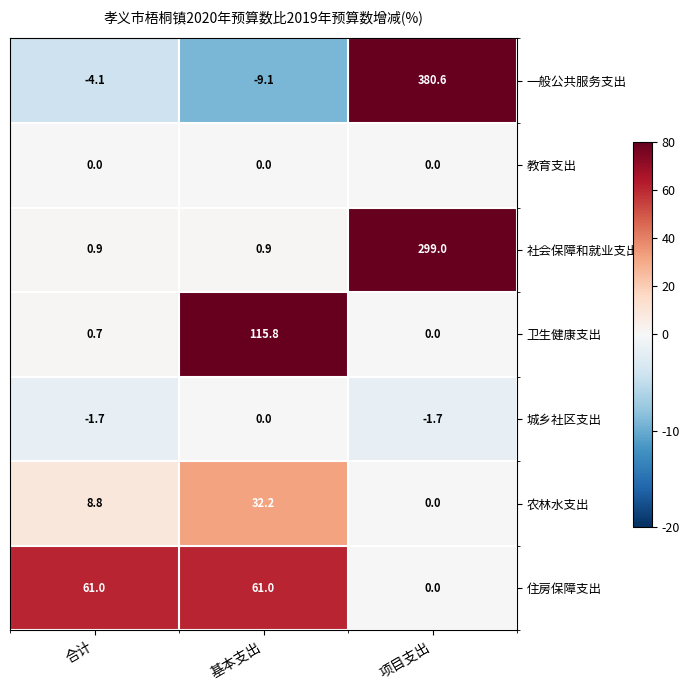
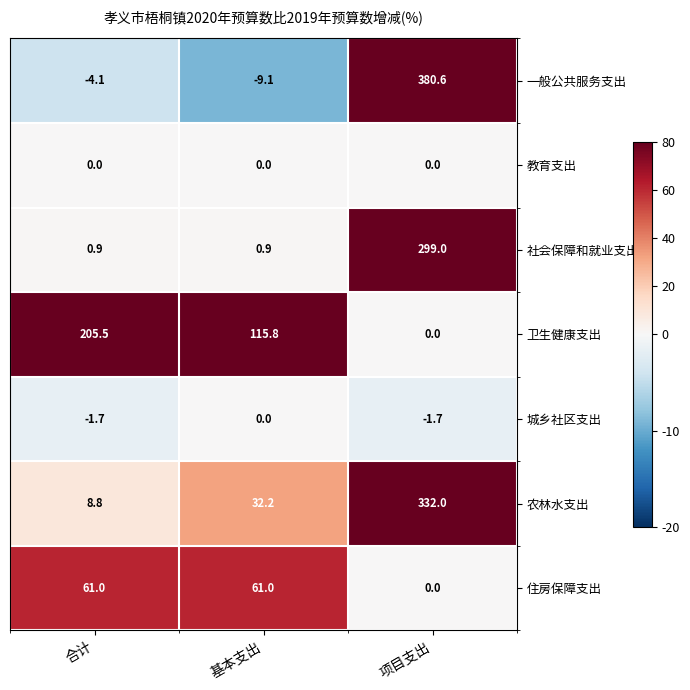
  {
    "一般公共服务支出": {
      "合计": -4.1,
      "基本支出": -9.1,
      "项目支出": 380.6
    },
    "教育支出": {
      "合计": 0.0,
      "基本支出": 0.0,
      "项目支出": 0.0
    },
    "社会保障和就业支出": {
      "合计": 0.9,
      "基本支出": 0.9,
      "项目支出": 299.0
    },
    "卫生健康支出": {
-     "合计": 0.7,
+     "合计": 205.5,
      "基本支出": 115.8,
      "项目支出": 0.0
    },
    "城乡社区支出": {
      "合计": -1.7,
      "基本支出": 0.0,
      "项目支出": -1.7
    },
    "农林水支出": {
      "合计": 8.8,
      "基本支出": 32.2,
-     "项目支出": 0.0
+     "项目支出": 332.0
    },
    "住房保障支出": {
      "合计": 61.0,
      "基本支出": 61.0,
      "项目支出": 0.0
    }
  }
